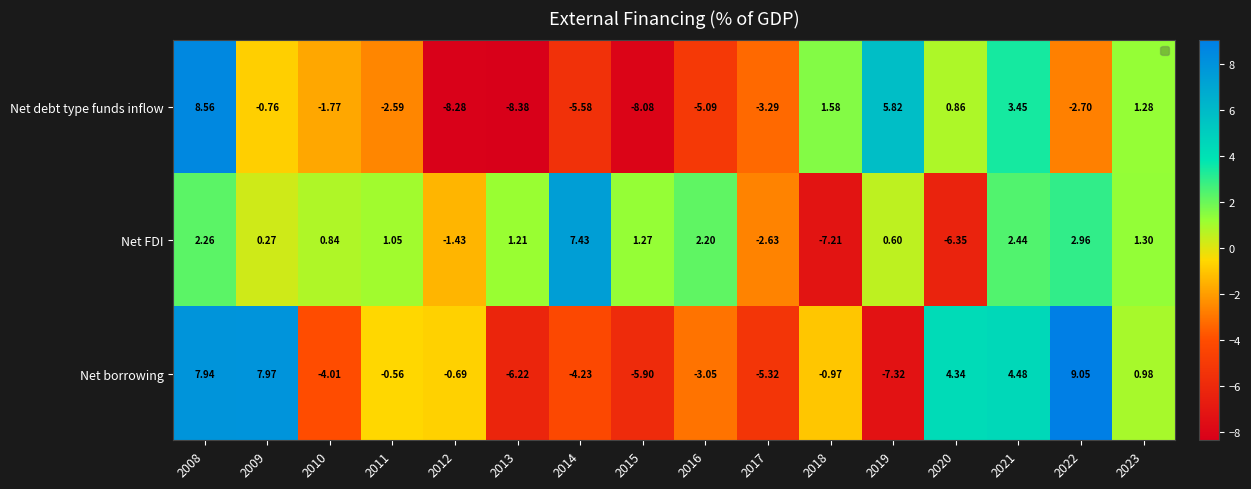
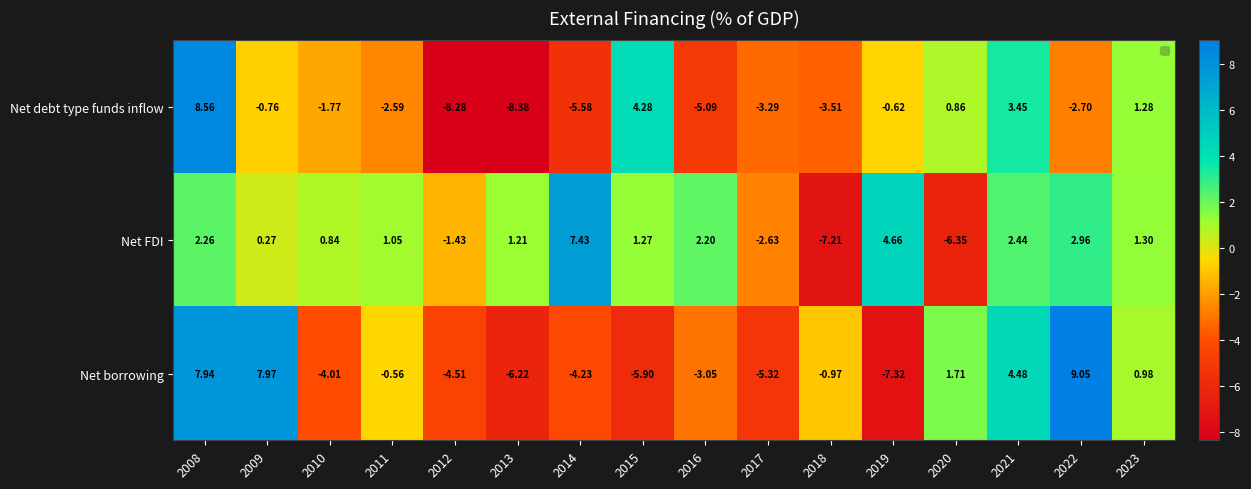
  {
    "Net debt type funds inflow": {
      "2008": 8.56,
      "2009": -0.76,
      "2010": -1.77,
      "2011": -2.59,
      "2012": -8.28,
      "2013": -8.38,
      "2014": -5.58,
-     "2015": -8.08,
+     "2015": 4.28,
      "2016": -5.09,
      "2017": -3.29,
-     "2018": 1.58,
-     "2019": 5.82,
+     "2018": -3.51,
+     "2019": -0.62,
      "2020": 0.86,
      "2021": 3.45,
      "2022": -2.70,
      "2023": 1.28
    },
    "Net FDI": {
      "2008": 2.26,
      "2009": 0.27,
      "2010": 0.84,
      "2011": 1.05,
      "2012": -1.43,
      "2013": 1.21,
      "2014": 7.43,
      "2015": 1.27,
      "2016": 2.20,
      "2017": -2.63,
      "2018": -7.21,
-     "2019": 0.60,
+     "2019": 4.66,
      "2020": -6.35,
      "2021": 2.44,
      "2022": 2.96,
      "2023": 1.30
    },
    "Net borrowing": {
      "2008": 7.94,
      "2009": 7.97,
      "2010": -4.01,
      "2011": -0.56,
-     "2012": -0.69,
+     "2012": -4.51,
      "2013": -6.22,
      "2014": -4.23,
      "2015": -5.90,
      "2016": -3.05,
      "2017": -5.32,
      "2018": -0.97,
      "2019": -7.32,
-     "2020": 4.34,
+     "2020": 1.71,
      "2021": 4.48,
      "2022": 9.05,
      "2023": 0.98
    }
  }
